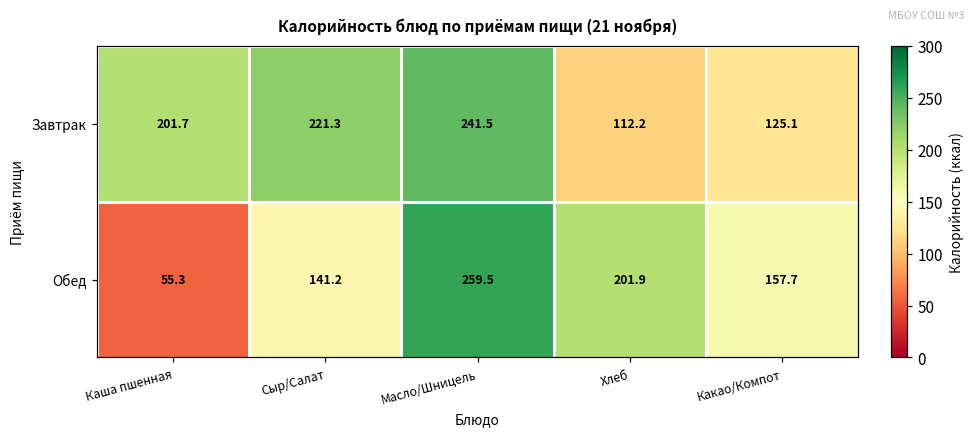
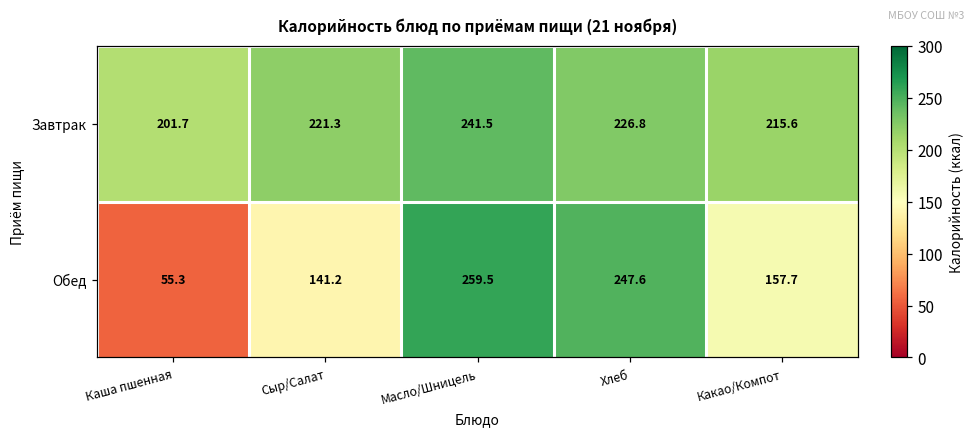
  {
    "Завтрак": {
      "Каша пшенная": 201.7,
      "Сыр/Салат": 221.3,
      "Масло/Шницель": 241.5,
-     "Хлеб": 112.2,
-     "Какао/Компот": 125.1
+     "Хлеб": 226.8,
+     "Какао/Компот": 215.6
    },
    "Обед": {
      "Каша пшенная": 55.3,
      "Сыр/Салат": 141.2,
      "Масло/Шницель": 259.5,
-     "Хлеб": 201.9,
+     "Хлеб": 247.6,
      "Какао/Компот": 157.7
    }
  }
